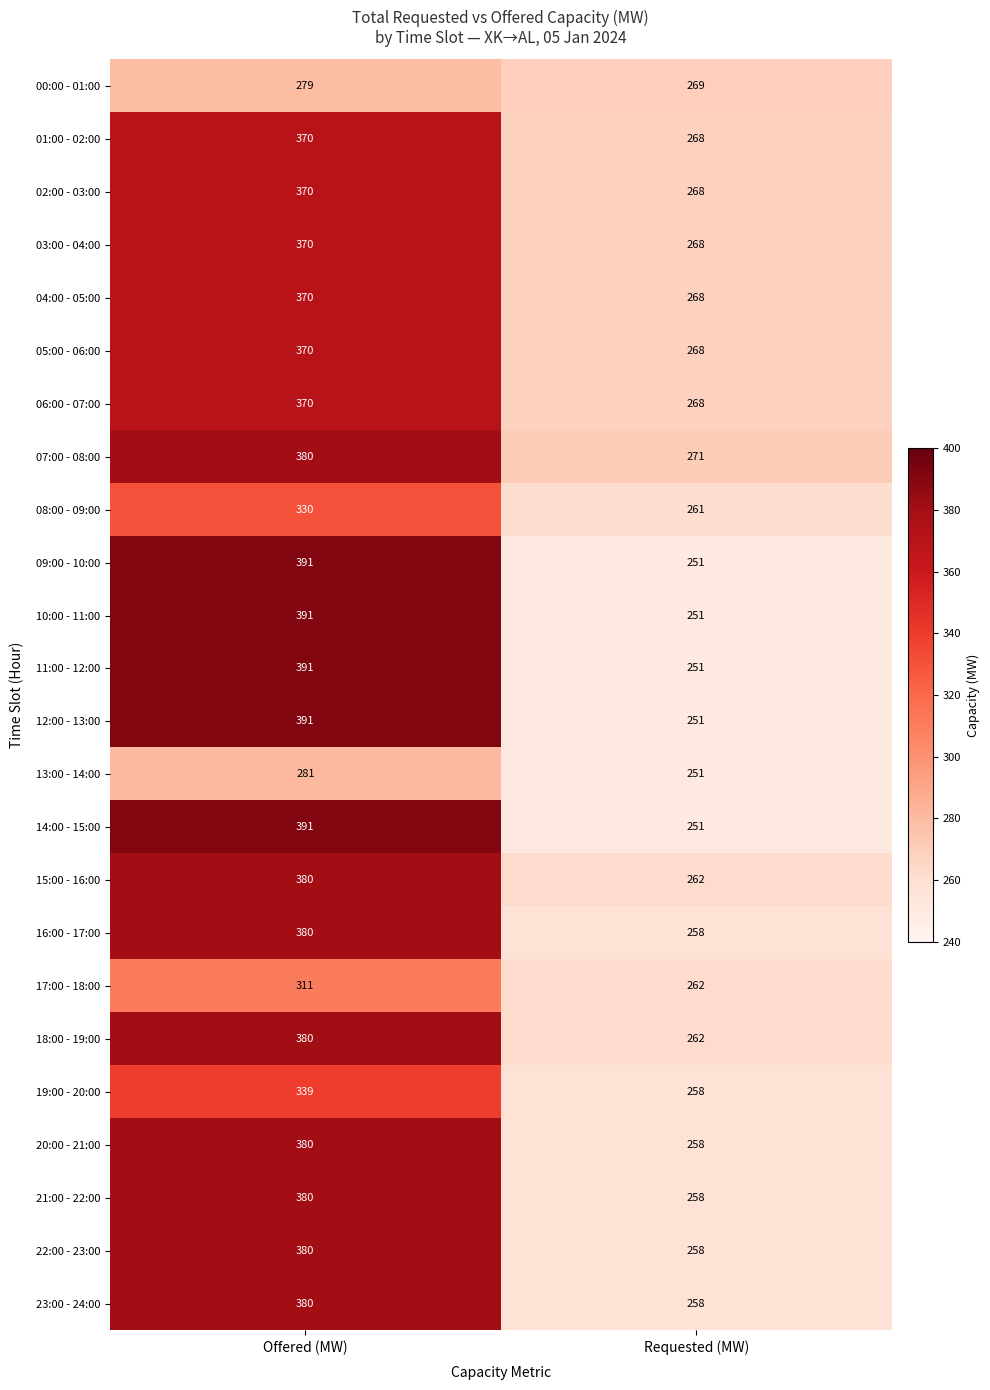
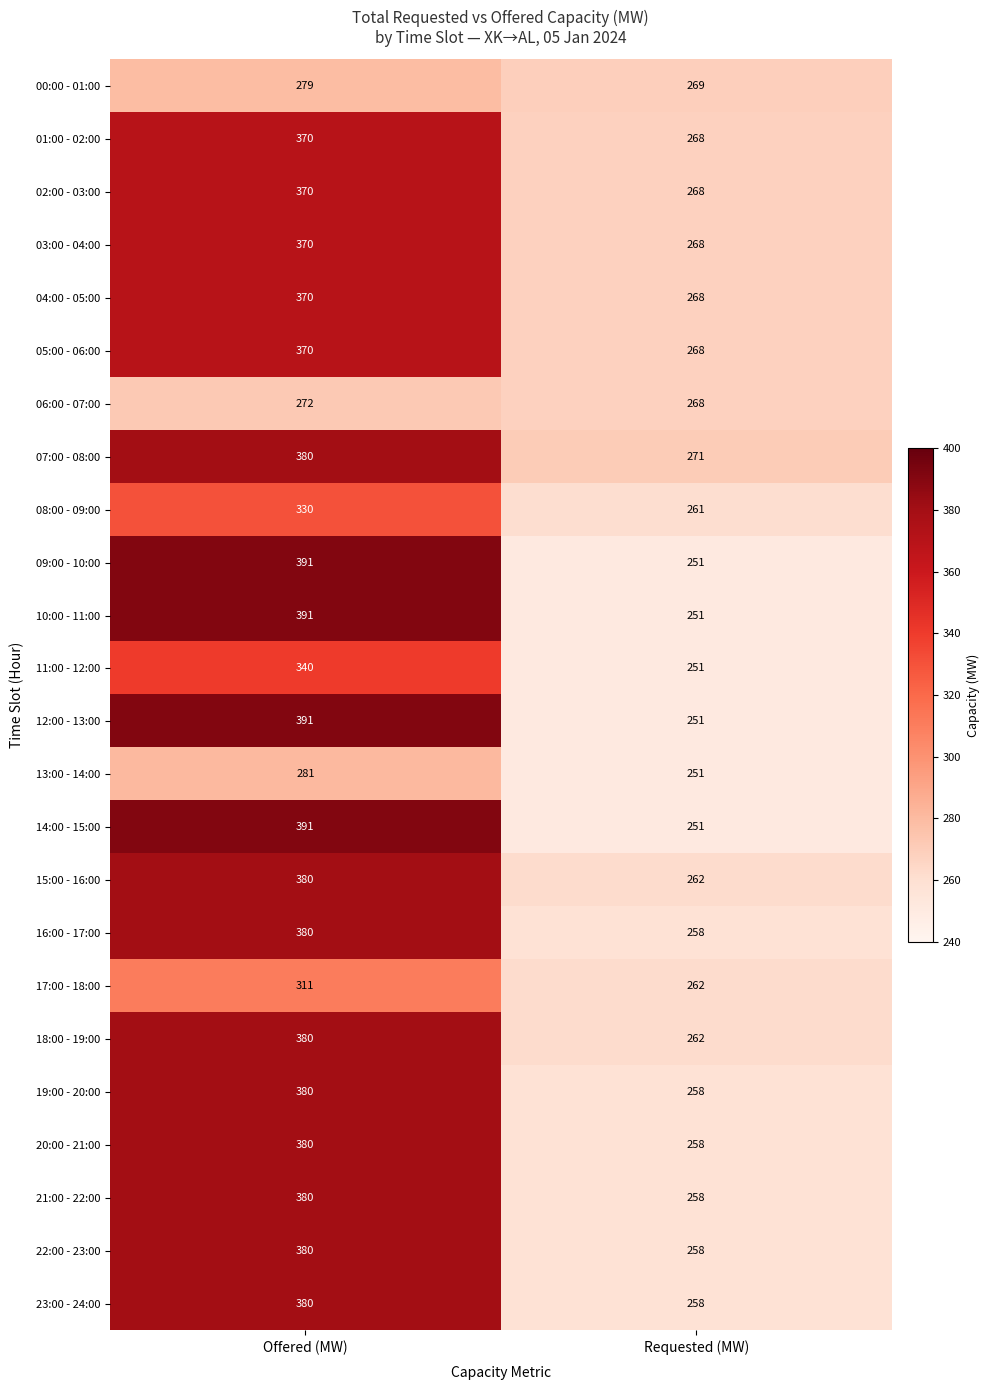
  {
    "00:00 - 01:00": {
      "Offered (MW)": 279,
      "Requested (MW)": 269
    },
    "01:00 - 02:00": {
      "Offered (MW)": 370,
      "Requested (MW)": 268
    },
    "02:00 - 03:00": {
      "Offered (MW)": 370,
      "Requested (MW)": 268
    },
    "03:00 - 04:00": {
      "Offered (MW)": 370,
      "Requested (MW)": 268
    },
    "04:00 - 05:00": {
      "Offered (MW)": 370,
      "Requested (MW)": 268
    },
    "05:00 - 06:00": {
      "Offered (MW)": 370,
      "Requested (MW)": 268
    },
    "06:00 - 07:00": {
-     "Offered (MW)": 370,
+     "Offered (MW)": 272,
      "Requested (MW)": 268
    },
    "07:00 - 08:00": {
      "Offered (MW)": 380,
      "Requested (MW)": 271
    },
    "08:00 - 09:00": {
      "Offered (MW)": 330,
      "Requested (MW)": 261
    },
    "09:00 - 10:00": {
      "Offered (MW)": 391,
      "Requested (MW)": 251
    },
    "10:00 - 11:00": {
      "Offered (MW)": 391,
      "Requested (MW)": 251
    },
    "11:00 - 12:00": {
-     "Offered (MW)": 391,
+     "Offered (MW)": 340,
      "Requested (MW)": 251
    },
    "12:00 - 13:00": {
      "Offered (MW)": 391,
      "Requested (MW)": 251
    },
    "13:00 - 14:00": {
      "Offered (MW)": 281,
      "Requested (MW)": 251
    },
    "14:00 - 15:00": {
      "Offered (MW)": 391,
      "Requested (MW)": 251
    },
    "15:00 - 16:00": {
      "Offered (MW)": 380,
      "Requested (MW)": 262
    },
    "16:00 - 17:00": {
      "Offered (MW)": 380,
      "Requested (MW)": 258
    },
    "17:00 - 18:00": {
      "Offered (MW)": 311,
      "Requested (MW)": 262
    },
    "18:00 - 19:00": {
      "Offered (MW)": 380,
      "Requested (MW)": 262
    },
    "19:00 - 20:00": {
-     "Offered (MW)": 339,
+     "Offered (MW)": 380,
      "Requested (MW)": 258
    },
    "20:00 - 21:00": {
      "Offered (MW)": 380,
      "Requested (MW)": 258
    },
    "21:00 - 22:00": {
      "Offered (MW)": 380,
      "Requested (MW)": 258
    },
    "22:00 - 23:00": {
      "Offered (MW)": 380,
      "Requested (MW)": 258
    },
    "23:00 - 24:00": {
      "Offered (MW)": 380,
      "Requested (MW)": 258
    }
  }
